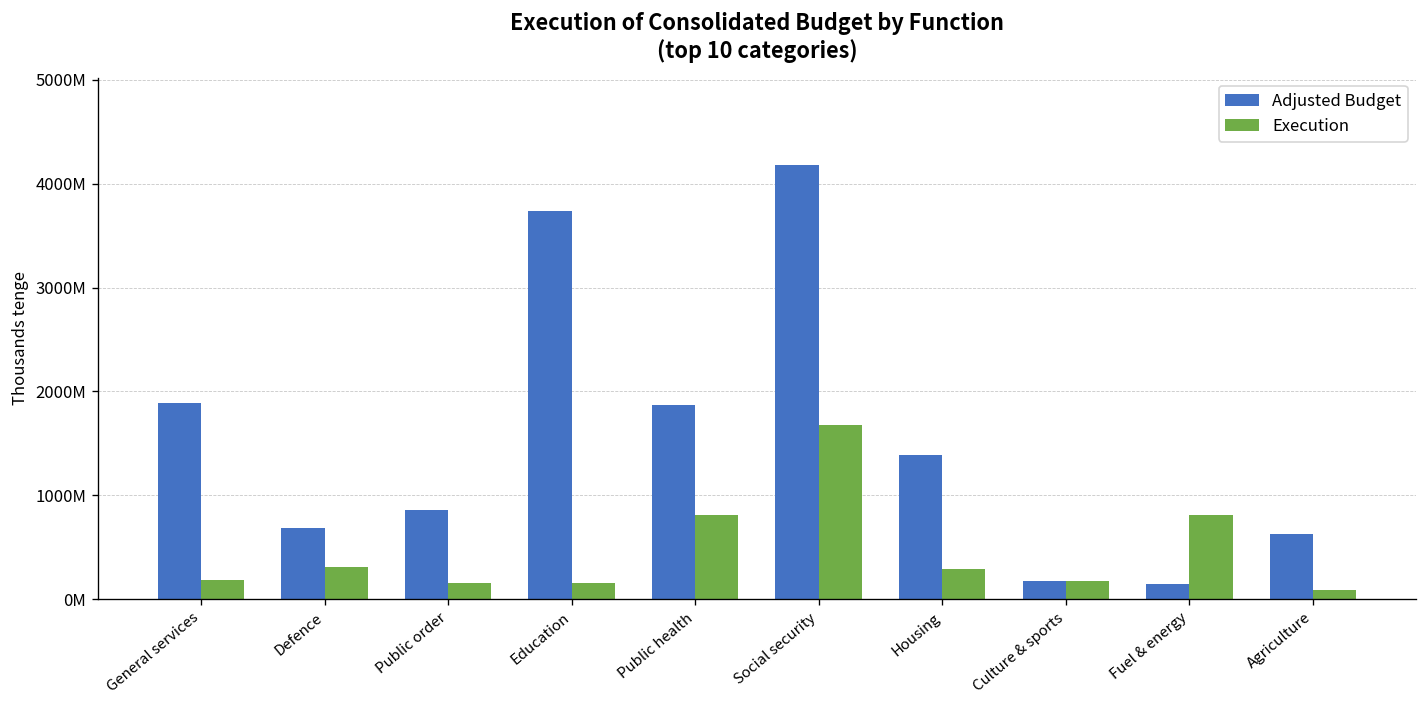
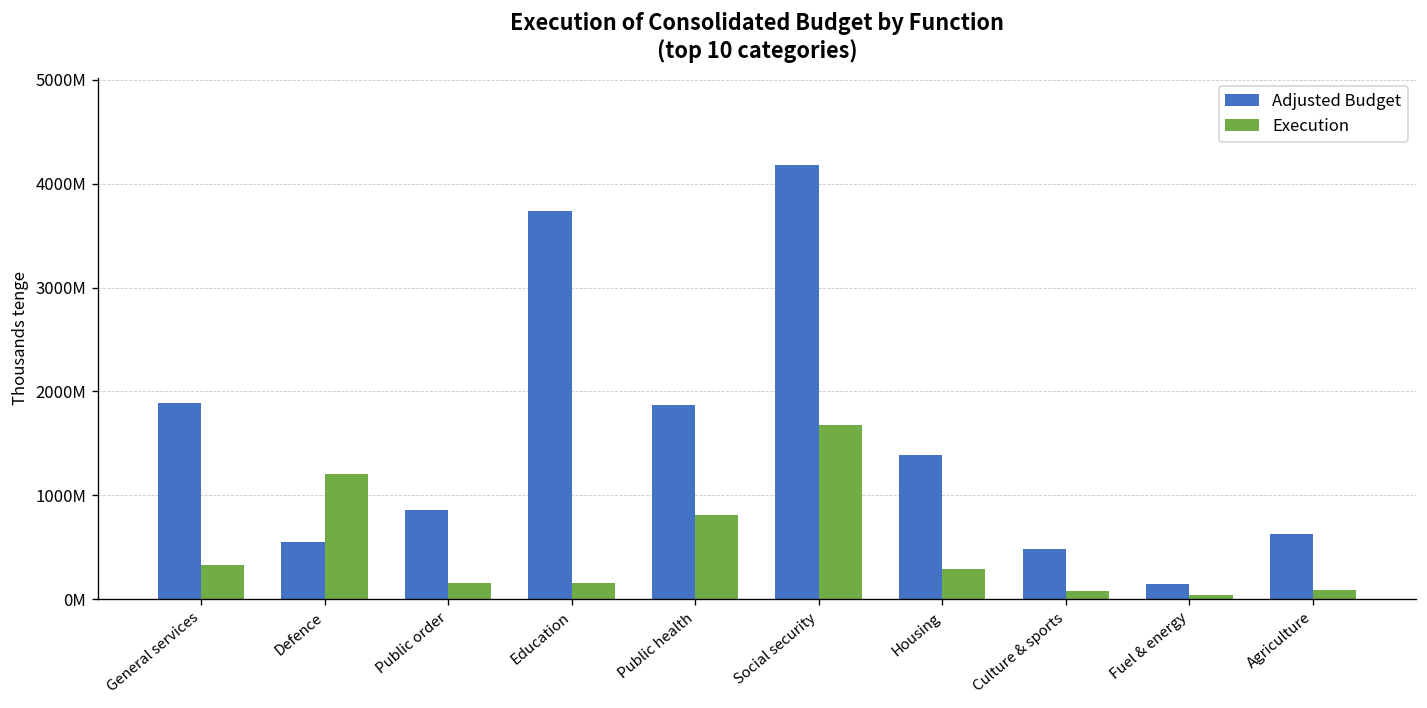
  {
    "Adjusted Budget": {
      "General services": 1900000000,
-     "Defence": 700000000,
+     "Defence": 600000000,
      "Public order": 900000000,
      "Education": 3700000000,
      "Public health": 1900000000,
      "Social security": 4200000000,
      "Housing": 1400000000,
-     "Culture & sports": 200000000,
+     "Culture & sports": 500000000,
      "Fuel & energy": 100000000,
      "Agriculture": 600000000
    },
    "Execution": {
-     "General services": 200000000,
-     "Defence": 300000000,
+     "General services": 300000000,
+     "Defence": 1200000000,
      "Public order": 200000000,
      "Education": 200000000,
      "Public health": 800000000,
      "Social security": 1700000000,
      "Housing": 300000000,
-     "Culture & sports": 200000000,
-     "Fuel & energy": 800000000,
+     "Culture & sports": 100000000,
+     "Fuel & energy": 0,
      "Agriculture": 100000000
    }
  }
